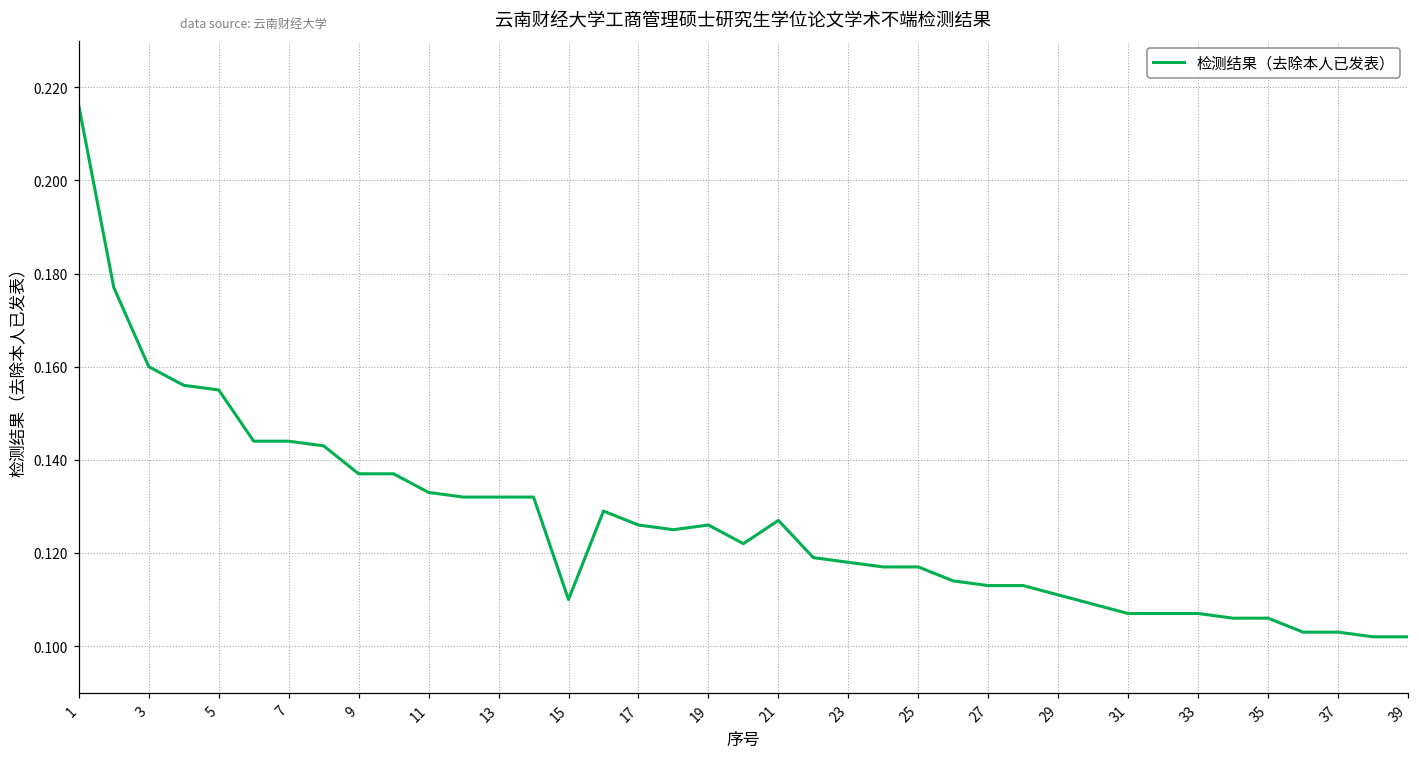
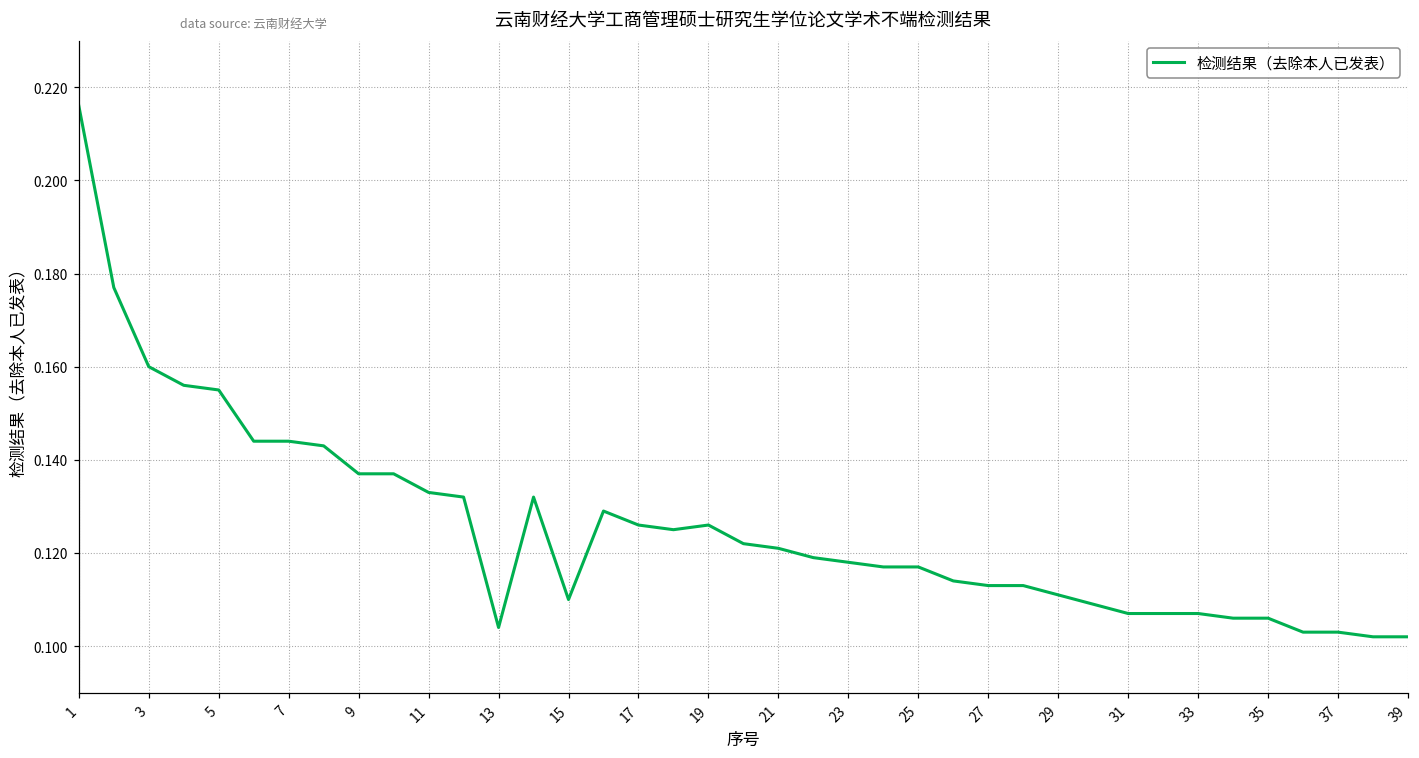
  {
    "1": 0.216,
    "3": 0.160,
    "5": 0.155,
    "7": 0.144,
    "9": 0.137,
    "11": 0.133,
-   "13": 0.132,
+   "13": 0.104,
    "15": 0.110,
    "17": 0.126,
    "19": 0.126,
-   "21": 0.127,
+   "21": 0.121,
    "23": 0.118,
    "25": 0.117,
    "27": 0.113,
    "29": 0.111,
    "31": 0.107,
    "33": 0.107,
    "35": 0.106,
    "37": 0.103,
    "39": 0.102
  }
